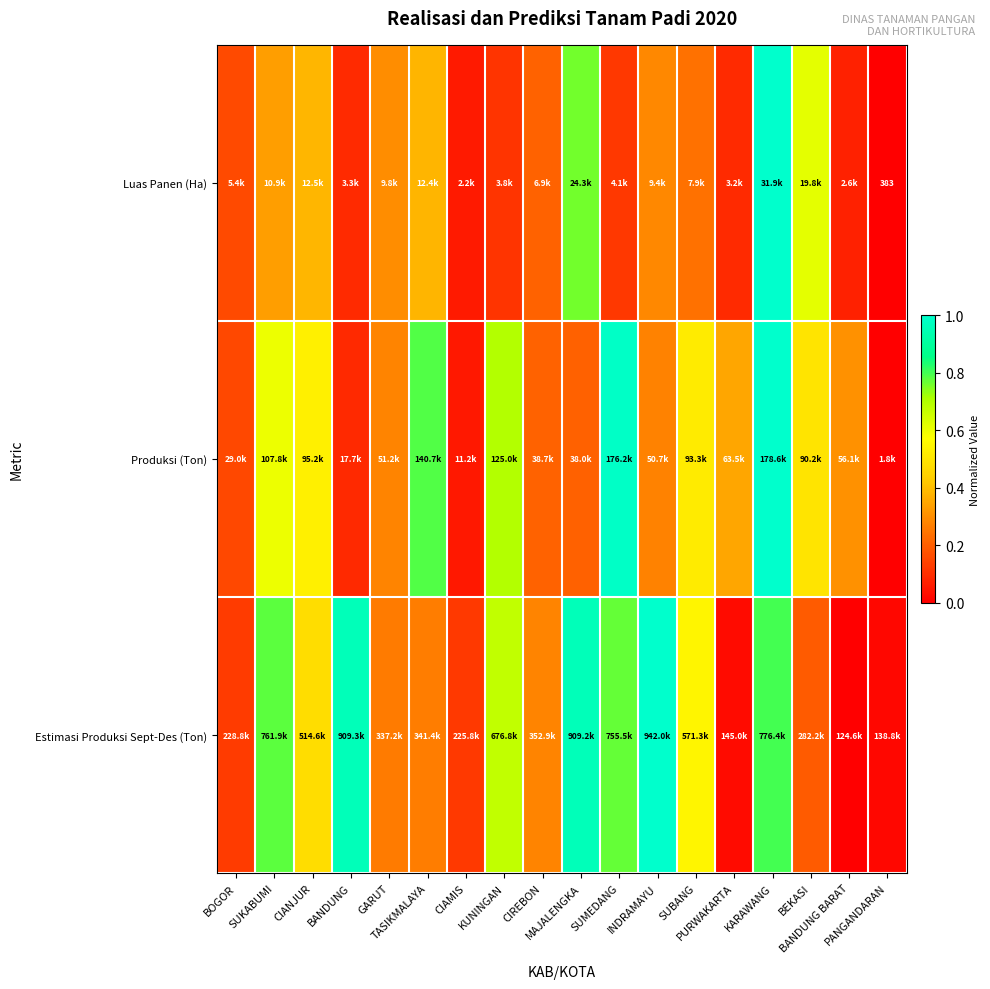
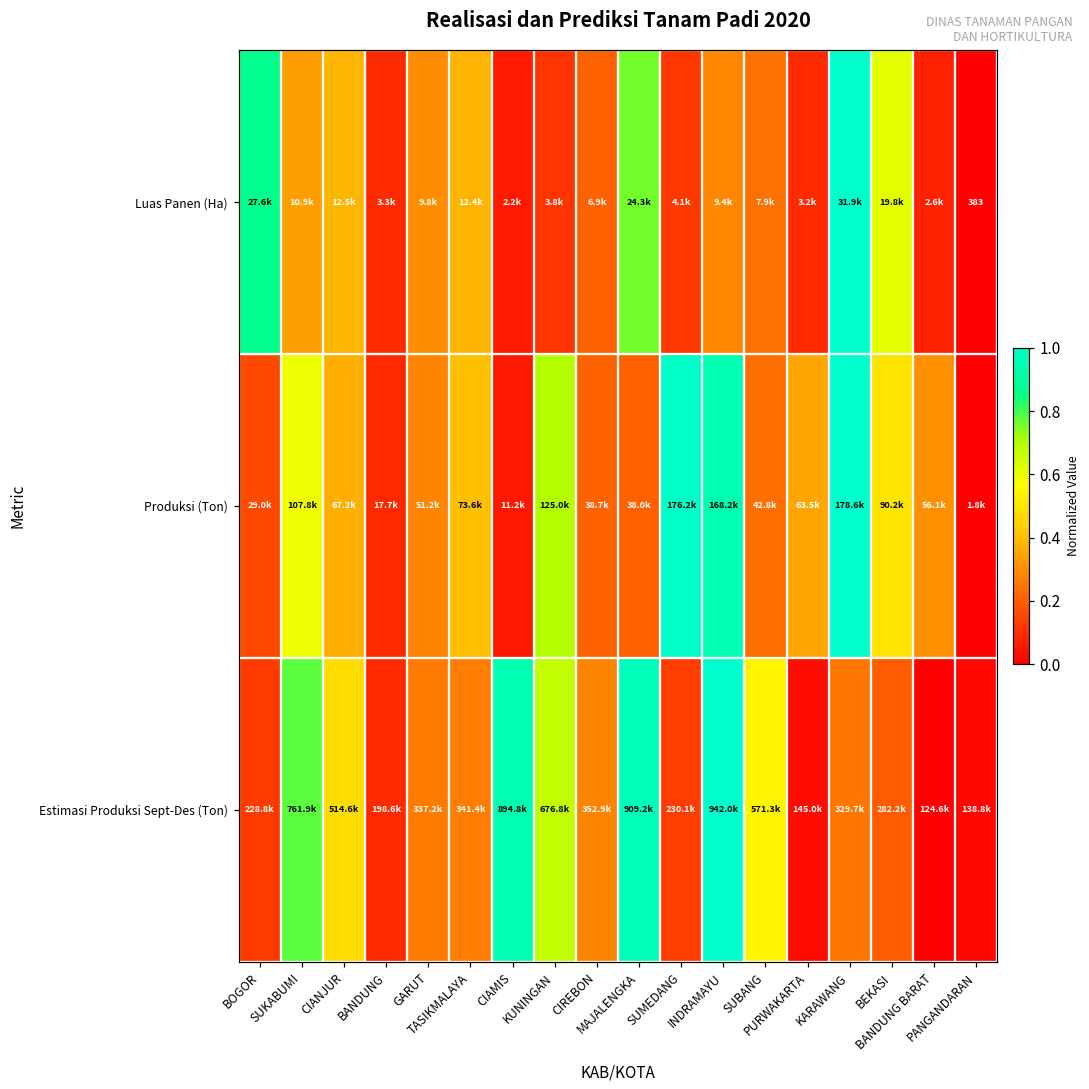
  {
    "Luas Panen (Ha)": {
-     "BOGOR": "5.4k",
+     "BOGOR": "27.6k",
      "SUKABUMI": "10.9k",
      "CIANJUR": "12.5k",
      "BANDUNG": "3.3k",
      "GARUT": "9.8k",
      "TASIKMALAYA": "12.4k",
      "CIAMIS": "2.2k",
      "KUNINGAN": "3.8k",
      "CIREBON": "6.9k",
      "MAJALENGKA": "24.3k",
      "SUMEDANG": "4.1k",
      "INDRAMAYU": "9.4k",
      "SUBANG": "7.9k",
      "PURWAKARTA": "3.2k",
      "KARAWANG": "31.9k",
      "BEKASI": "19.8k",
      "BANDUNG BARAT": "2.6k",
      "PANGANDARAN": "383"
    },
    "Produksi (Ton)": {
      "BOGOR": "29.0k",
      "SUKABUMI": "107.8k",
-     "CIANJUR": "95.2k",
+     "CIANJUR": "67.2k",
      "BANDUNG": "17.7k",
      "GARUT": "51.2k",
-     "TASIKMALAYA": "140.7k",
+     "TASIKMALAYA": "73.6k",
      "CIAMIS": "11.2k",
      "KUNINGAN": "125.0k",
      "CIREBON": "38.7k",
      "MAJALENGKA": "38.0k",
      "SUMEDANG": "176.2k",
-     "INDRAMAYU": "50.7k",
-     "SUBANG": "93.3k",
+     "INDRAMAYU": "168.2k",
+     "SUBANG": "42.8k",
      "PURWAKARTA": "63.5k",
      "KARAWANG": "178.6k",
      "BEKASI": "90.2k",
      "BANDUNG BARAT": "56.1k",
      "PANGANDARAN": "1.8k"
    },
    "Estimasi Produksi Sept-Des (Ton)": {
      "BOGOR": "228.8k",
      "SUKABUMI": "761.9k",
      "CIANJUR": "514.6k",
-     "BANDUNG": "909.3k",
+     "BANDUNG": "198.6k",
      "GARUT": "337.2k",
      "TASIKMALAYA": "341.4k",
-     "CIAMIS": "225.8k",
+     "CIAMIS": "894.8k",
      "KUNINGAN": "676.8k",
      "CIREBON": "352.9k",
      "MAJALENGKA": "909.2k",
-     "SUMEDANG": "755.5k",
+     "SUMEDANG": "230.1k",
      "INDRAMAYU": "942.0k",
      "SUBANG": "571.3k",
      "PURWAKARTA": "145.0k",
-     "KARAWANG": "776.4k",
+     "KARAWANG": "329.7k",
      "BEKASI": "282.2k",
      "BANDUNG BARAT": "124.6k",
      "PANGANDARAN": "138.8k"
    }
  }
